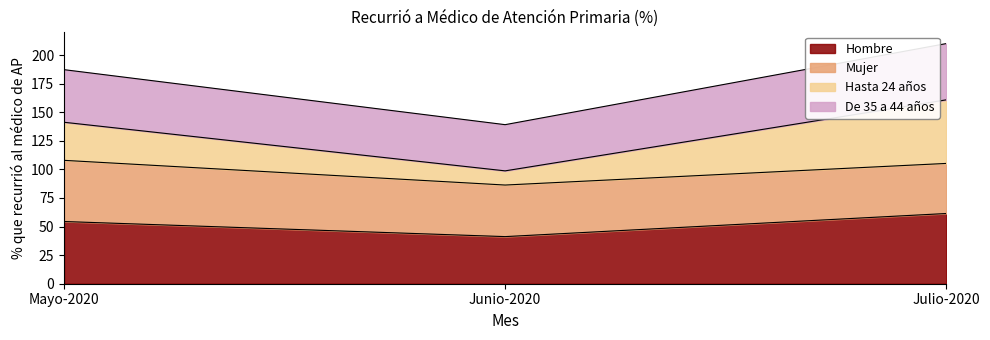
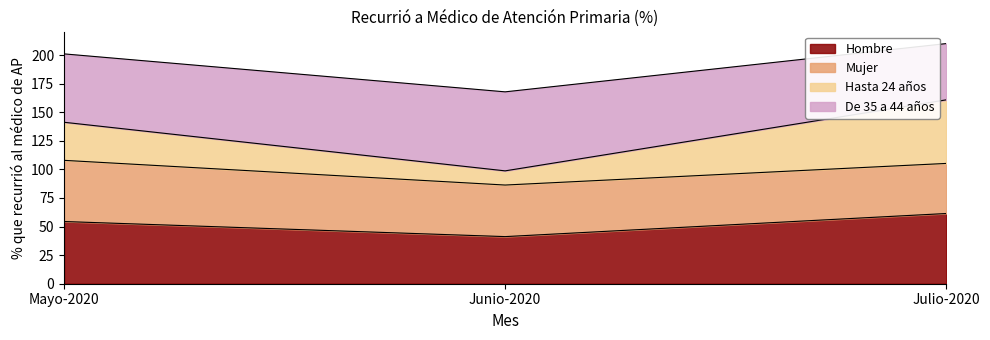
  {
    "Hombre": {
      "Mayo-2020": 54,
      "Junio-2020": 41,
      "Julio-2020": 61
    },
    "De 35 a 44 años": {
-     "Mayo-2020": 46,
-     "Junio-2020": 40,
+     "Mayo-2020": 60,
+     "Junio-2020": 69,
      "Julio-2020": 49
    }
  }
